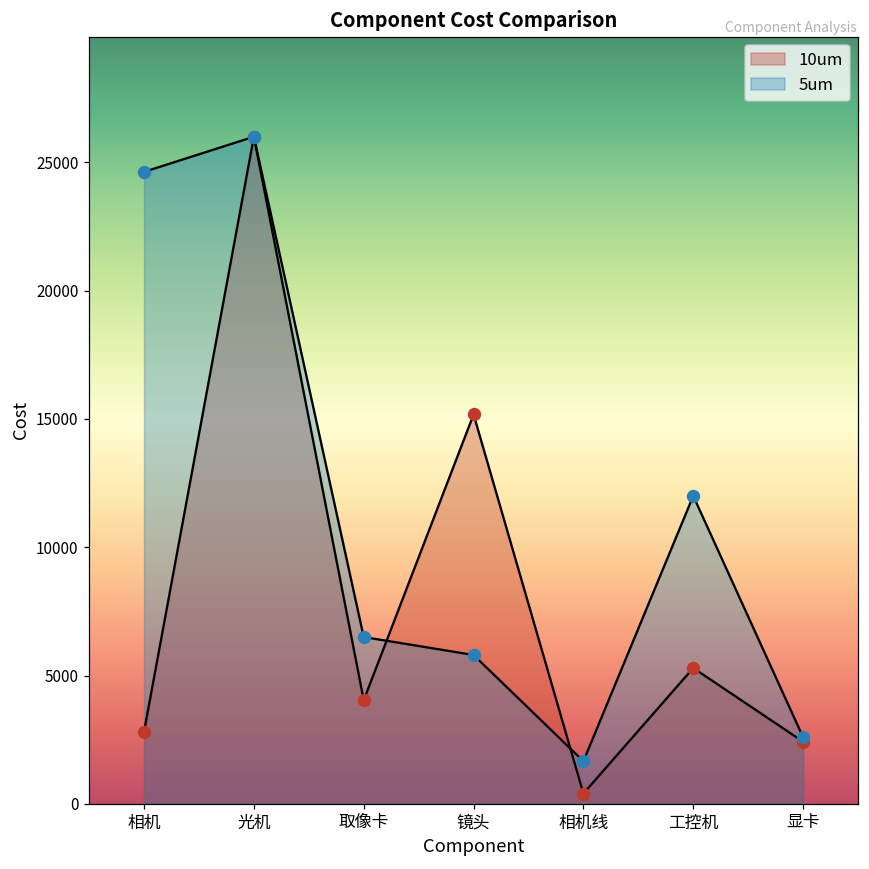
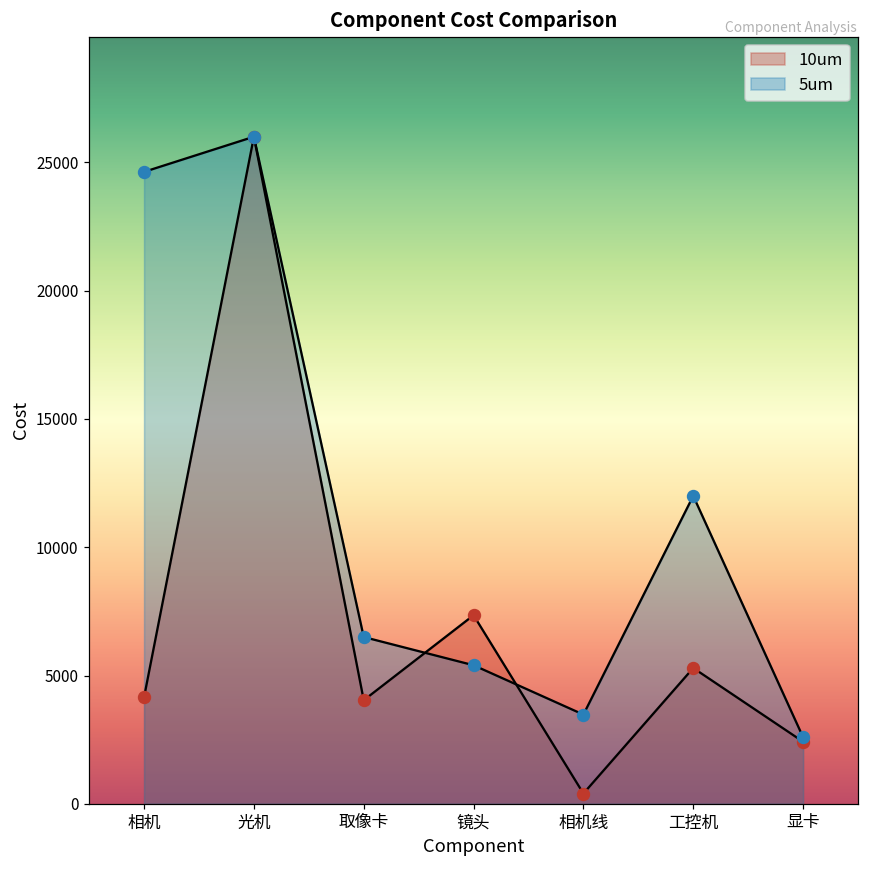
  {
    "10um": {
-     "相机": 2800,
+     "相机": 4200,
      "取像卡": 4000,
-     "镜头": 15200,
+     "镜头": 7400,
      "相机线": 400,
      "工控机": 5300,
      "显卡": 2400
    },
    "5um": {
      "相机": 24600,
      "取像卡": 6500,
-     "镜头": 5800,
-     "相机线": 1700,
+     "镜头": 5400,
+     "相机线": 3500,
      "工控机": 12000,
      "显卡": 2600
    }
  }
